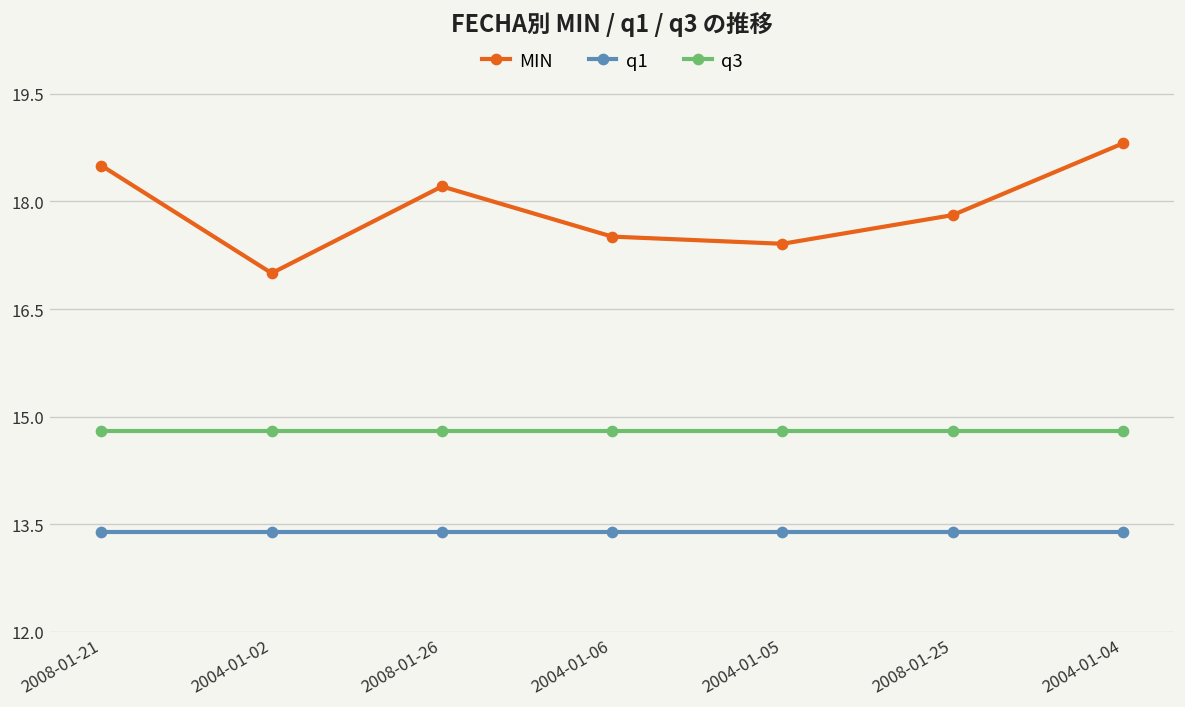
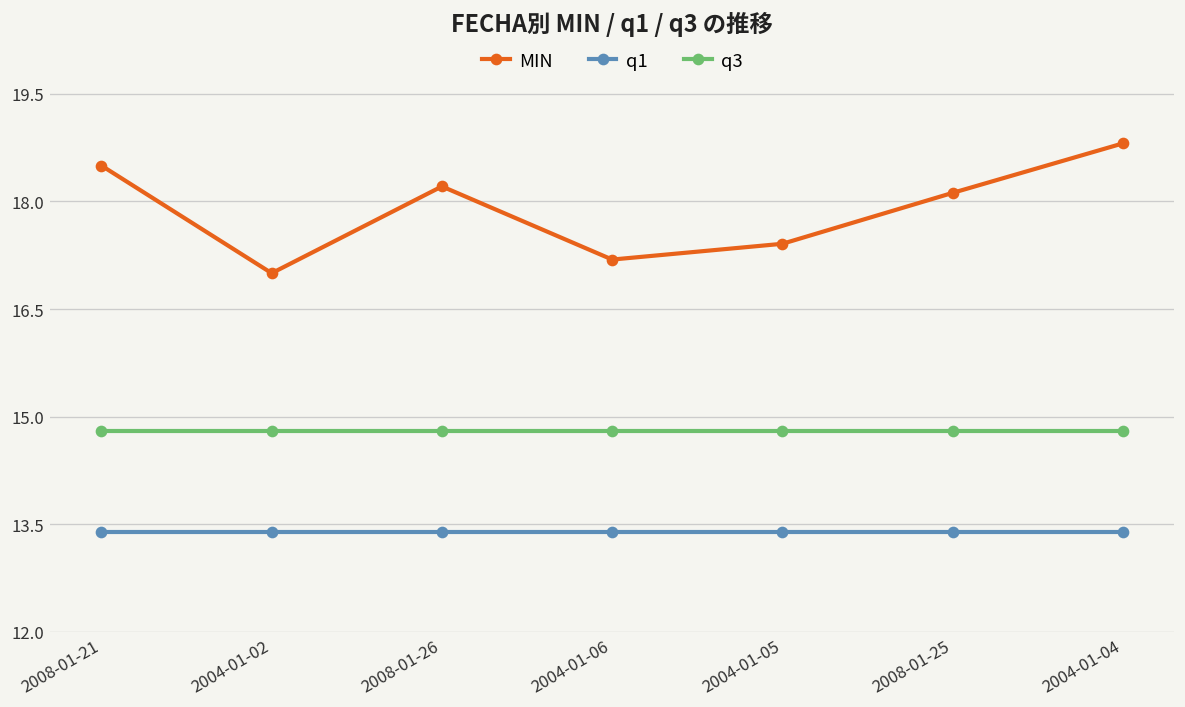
  {
    "MIN": {
      "2008-01-21": 18.5,
      "2004-01-02": 17.0,
      "2008-01-26": 18.2,
-     "2004-01-06": 17.5,
+     "2004-01-06": 17.2,
      "2004-01-05": 17.4,
-     "2008-01-25": 17.8,
+     "2008-01-25": 18.1,
      "2004-01-04": 18.8
    },
    "q1": {
      "2008-01-21": 13.4,
      "2004-01-02": 13.4,
      "2008-01-26": 13.4,
      "2004-01-06": 13.4,
      "2004-01-05": 13.4,
      "2008-01-25": 13.4,
      "2004-01-04": 13.4
    },
    "q3": {
      "2008-01-21": 14.8,
      "2004-01-02": 14.8,
      "2008-01-26": 14.8,
      "2004-01-06": 14.8,
      "2004-01-05": 14.8,
      "2008-01-25": 14.8,
      "2004-01-04": 14.8
    }
  }
